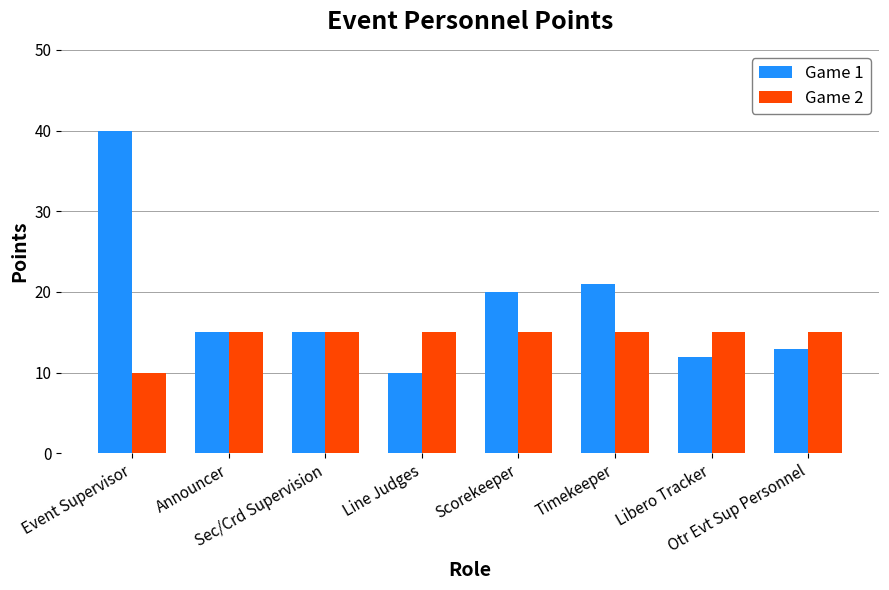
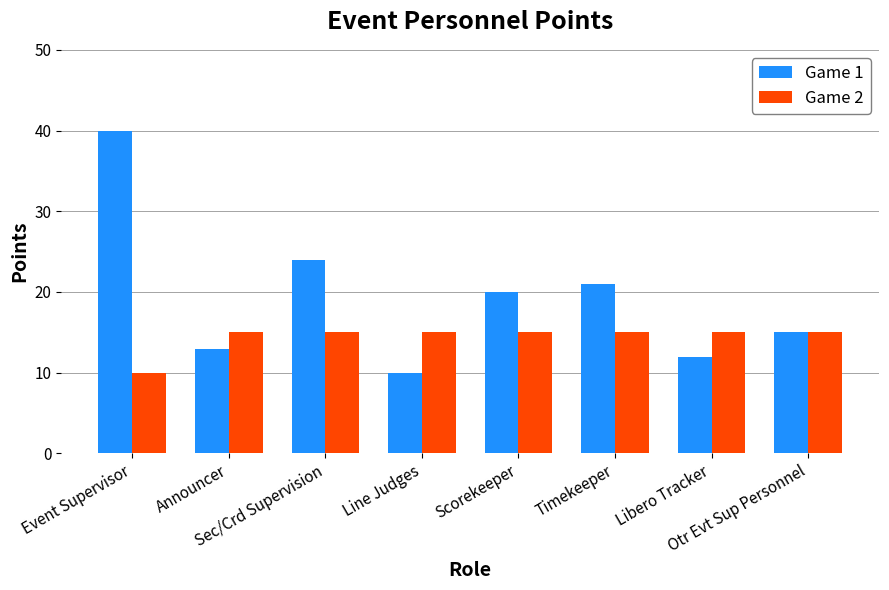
  {
    "Game 1": {
      "Event Supervisor": 40,
-     "Announcer": 15,
-     "Sec/Crd Supervision": 15,
+     "Announcer": 13,
+     "Sec/Crd Supervision": 24,
      "Line Judges": 10,
      "Scorekeeper": 20,
      "Timekeeper": 21,
      "Libero Tracker": 12,
-     "Otr Evt Sup Personnel": 13
+     "Otr Evt Sup Personnel": 15
    },
    "Game 2": {
      "Event Supervisor": 10,
      "Announcer": 15,
      "Sec/Crd Supervision": 15,
      "Line Judges": 15,
      "Scorekeeper": 15,
      "Timekeeper": 15,
      "Libero Tracker": 15,
      "Otr Evt Sup Personnel": 15
    }
  }
